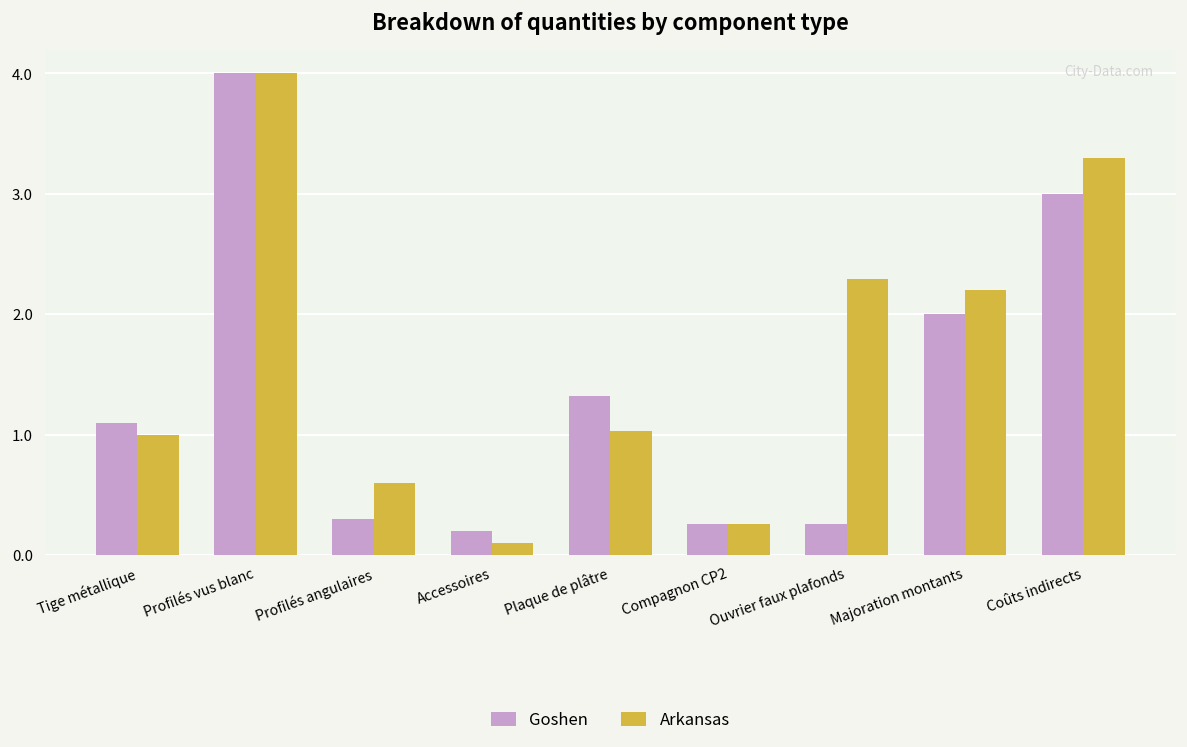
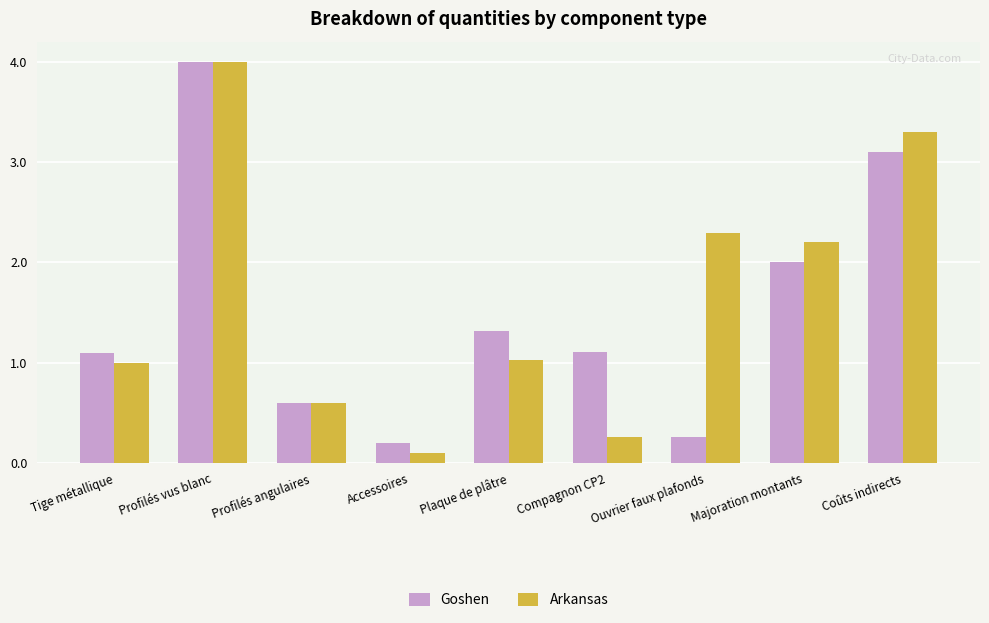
  {
    "Goshen": {
      "Tige métallique": 1.10,
      "Profilés vus blanc": 4.00,
-     "Profilés angulaires": 0.3,
+     "Profilés angulaires": 0.6,
      "Accessoires": 0.20,
      "Plaque de plâtre": 1.32,
-     "Compagnon CP2": 0.26,
+     "Compagnon CP2": 1.11,
      "Ouvrier faux plafonds": 0.26,
      "Majoration montants": 2.00,
-     "Coûts indirects": 3.0
+     "Coûts indirects": 3.1
    },
    "Arkansas": {
      "Tige métallique": 1.00,
      "Profilés vus blanc": 4.00,
      "Profilés angulaires": 0.60,
      "Accessoires": 0.10,
      "Plaque de plâtre": 1.03,
      "Compagnon CP2": 0.26,
      "Ouvrier faux plafonds": 2.29,
      "Majoration montants": 2.20,
      "Coûts indirects": 3.30
    }
  }
